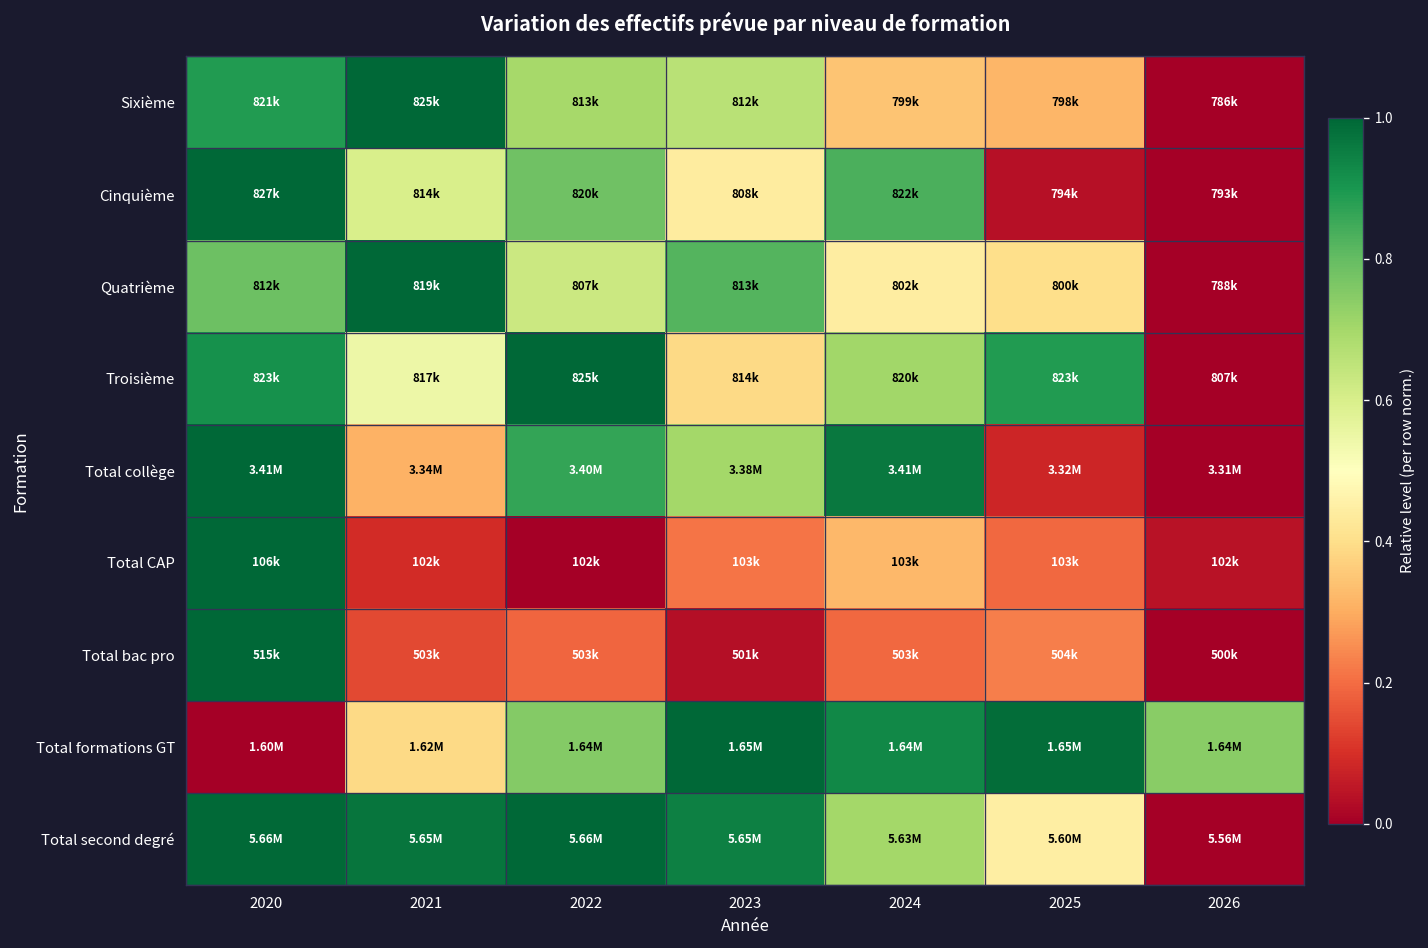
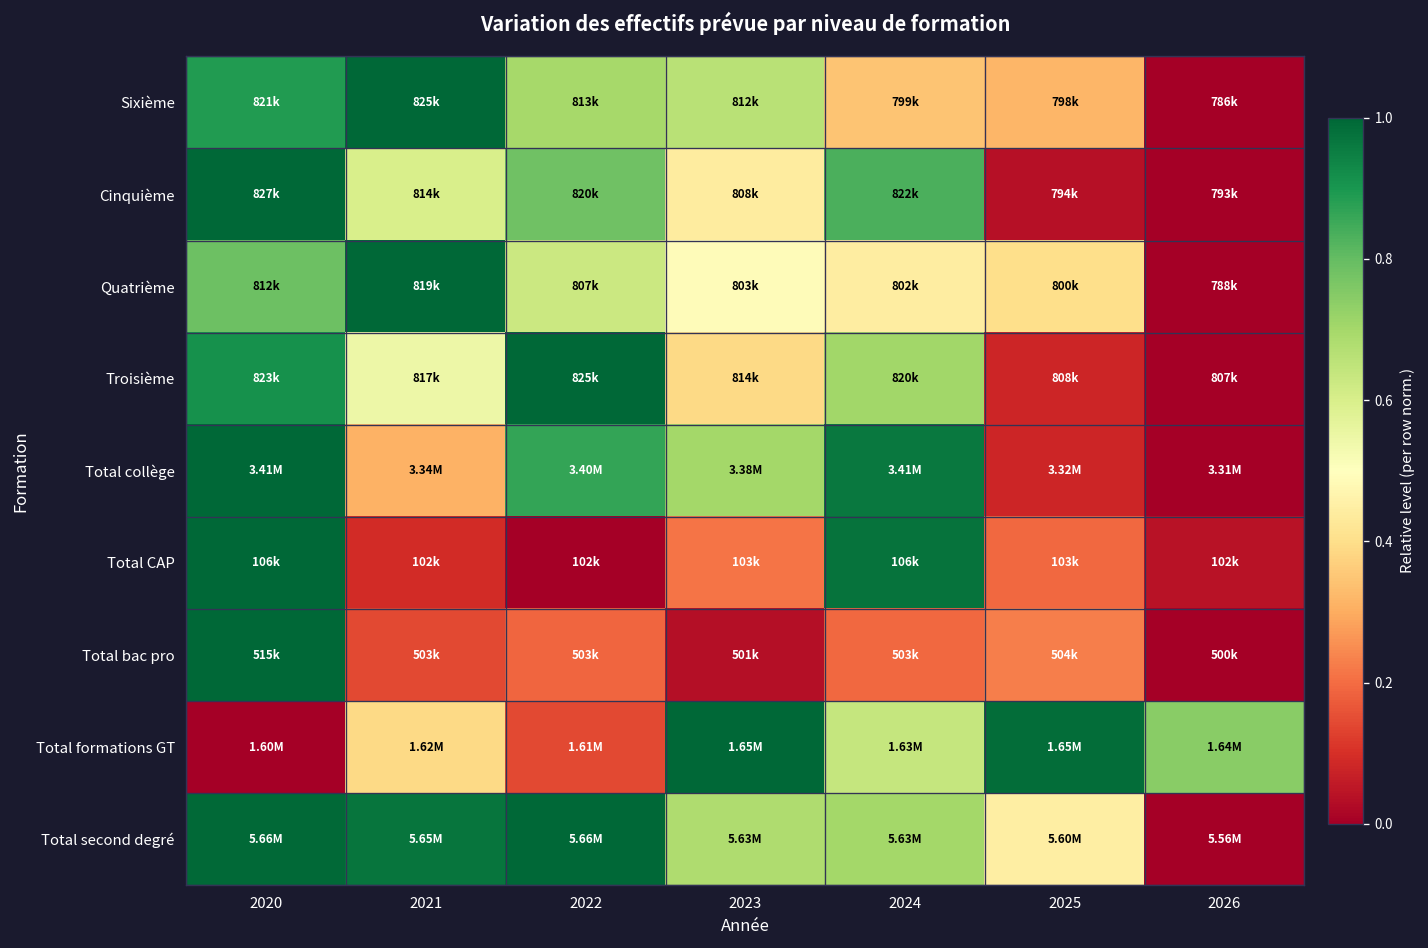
  {
    "Sixième": {
      "2020": "821k",
      "2021": "825k",
      "2022": "813k",
      "2023": "812k",
      "2024": "799k",
      "2025": "798k",
      "2026": "786k"
    },
    "Cinquième": {
      "2020": "827k",
      "2021": "814k",
      "2022": "820k",
      "2023": "808k",
      "2024": "822k",
      "2025": "794k",
      "2026": "793k"
    },
    "Quatrième": {
      "2020": "812k",
      "2021": "819k",
      "2022": "807k",
-     "2023": "813k",
+     "2023": "803k",
      "2024": "802k",
      "2025": "800k",
      "2026": "788k"
    },
    "Troisième": {
      "2020": "823k",
      "2021": "817k",
      "2022": "825k",
      "2023": "814k",
      "2024": "820k",
-     "2025": "823k",
+     "2025": "808k",
      "2026": "807k"
    },
    "Total collège": {
      "2020": "3.41M",
      "2021": "3.34M",
      "2022": "3.40M",
      "2023": "3.38M",
      "2024": "3.41M",
      "2025": "3.32M",
      "2026": "3.31M"
    },
    "Total CAP": {
      "2020": "106k",
      "2021": "102k",
      "2022": "102k",
      "2023": "103k",
-     "2024": "103k",
+     "2024": "106k",
      "2025": "103k",
      "2026": "102k"
    },
    "Total bac pro": {
      "2020": "515k",
      "2021": "503k",
      "2022": "503k",
      "2023": "501k",
      "2024": "503k",
      "2025": "504k",
      "2026": "500k"
    },
    "Total formations GT": {
      "2020": "1.60M",
      "2021": "1.62M",
-     "2022": "1.64M",
+     "2022": "1.61M",
      "2023": "1.65M",
-     "2024": "1.64M",
+     "2024": "1.63M",
      "2025": "1.65M",
      "2026": "1.64M"
    },
    "Total second degré": {
      "2020": "5.66M",
      "2021": "5.65M",
      "2022": "5.66M",
-     "2023": "5.65M",
+     "2023": "5.63M",
      "2024": "5.63M",
      "2025": "5.60M",
      "2026": "5.56M"
    }
  }
